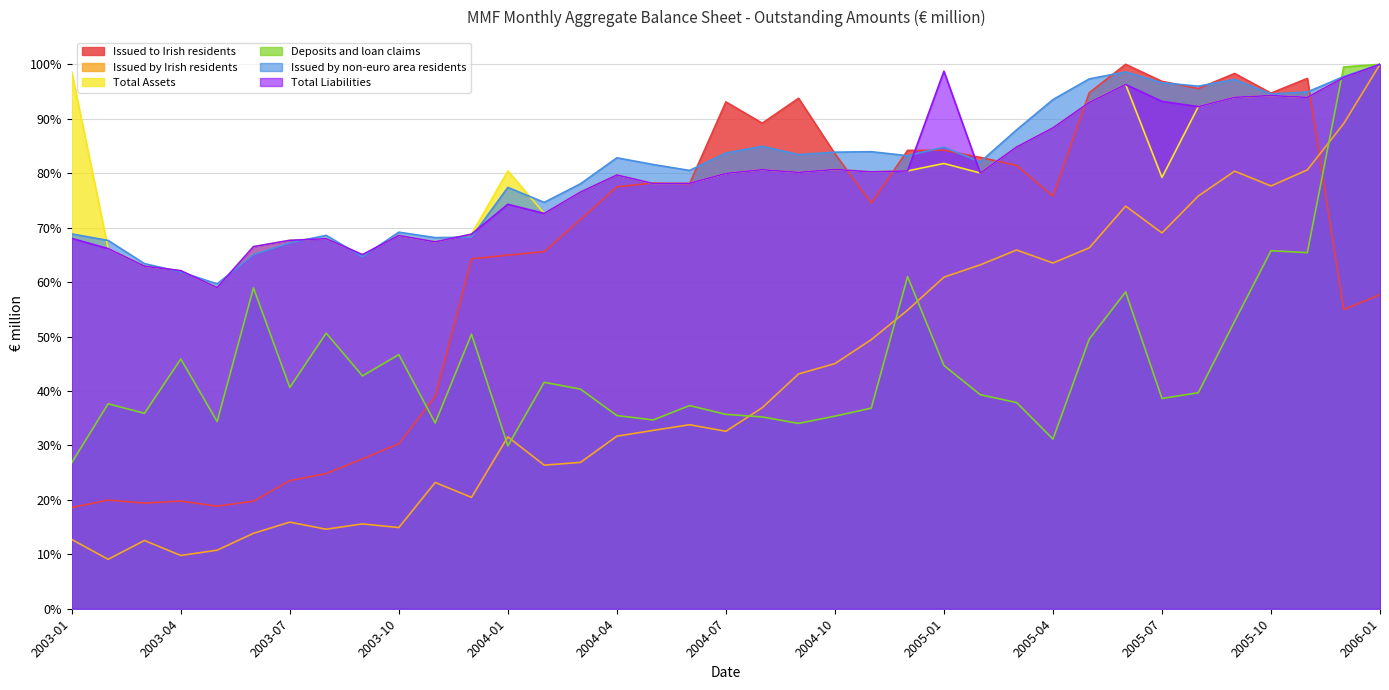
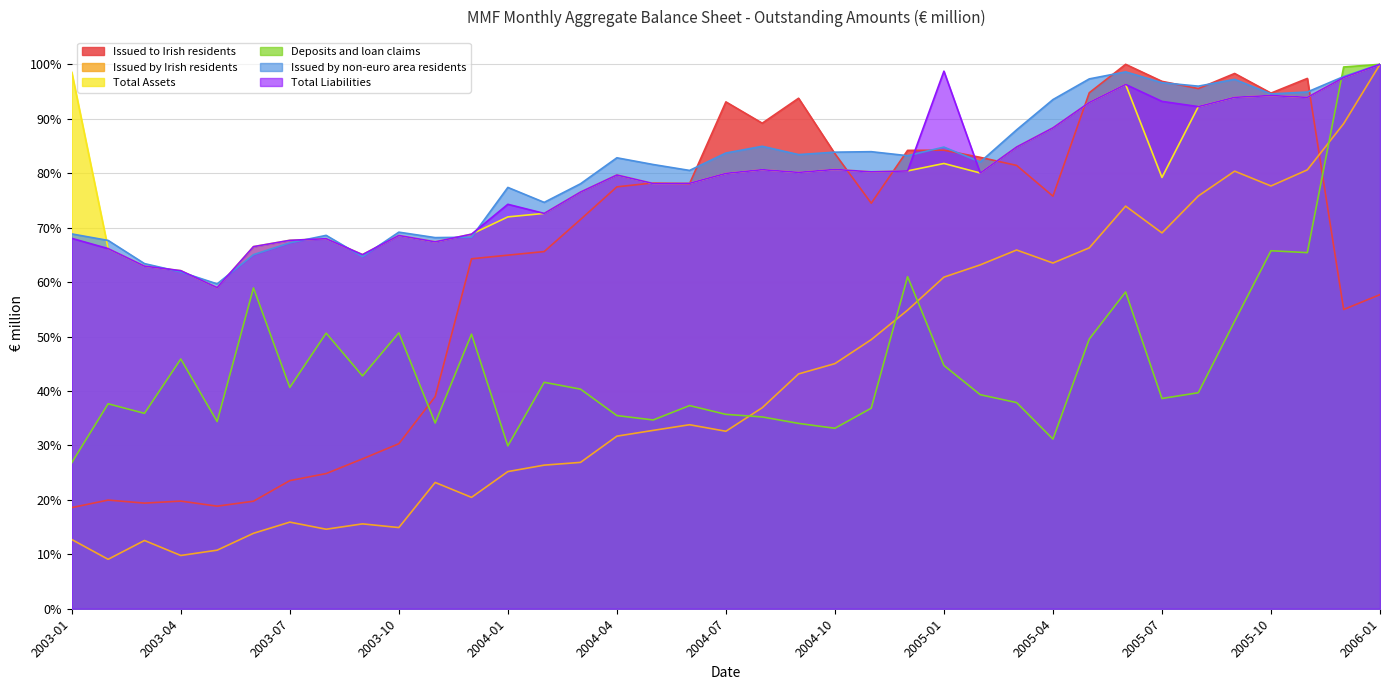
  {
    "Issued to Irish residents": {
      "2003-01": "19%",
      "2003-04": "20%",
      "2003-07": "24%",
      "2003-10": "30%",
      "2004-01": "65%",
      "2004-04": "77%",
      "2004-07": "93%",
      "2005-01": "84%",
      "2005-04": "76%",
      "2006-01": "58%"
    },
    "Issued by Irish residents": {
      "2003-01": "13%",
      "2003-04": "10%",
      "2003-07": "16%",
      "2003-10": "15%",
-     "2004-01": "32%",
+     "2004-01": "25%",
      "2004-04": "32%",
      "2004-07": "33%",
      "2004-10": "45%",
      "2005-01": "61%",
      "2005-04": "64%",
      "2005-07": "69%",
      "2005-10": "78%"
    },
    "Total Assets": {
      "2003-01": "99%",
-     "2004-01": "80%",
+     "2004-01": "72%",
      "2005-01": "82%",
      "2005-07": "79%"
    },
    "Deposits and loan claims": {
      "2003-01": "27%",
      "2003-04": "46%",
      "2003-07": "41%",
-     "2003-10": "47%",
+     "2003-10": "51%",
      "2004-01": "30%",
      "2004-04": "35%",
      "2004-07": "36%",
-     "2004-10": "35%",
+     "2004-10": "33%",
      "2005-01": "45%",
      "2005-04": "31%",
      "2005-07": "39%",
      "2005-10": "66%"
    },
    "Issued by non-euro area residents": {
      "2003-01": "69%",
      "2003-07": "67%",
      "2003-10": "69%",
      "2004-01": "77%",
      "2004-04": "83%",
      "2004-07": "84%",
      "2005-01": "85%",
      "2005-04": "94%"
    },
    "Total Liabilities": {
      "2003-01": "68%",
      "2004-01": "74%",
      "2005-01": "99%",
      "2005-07": "93%"
    }
  }
